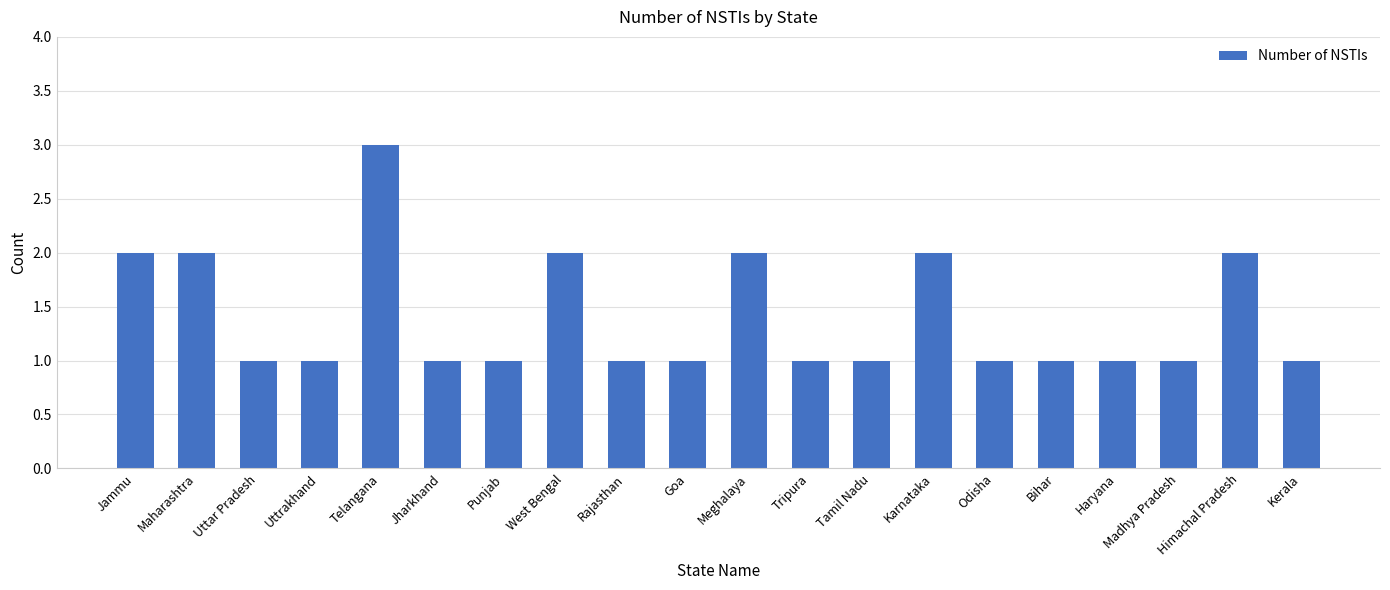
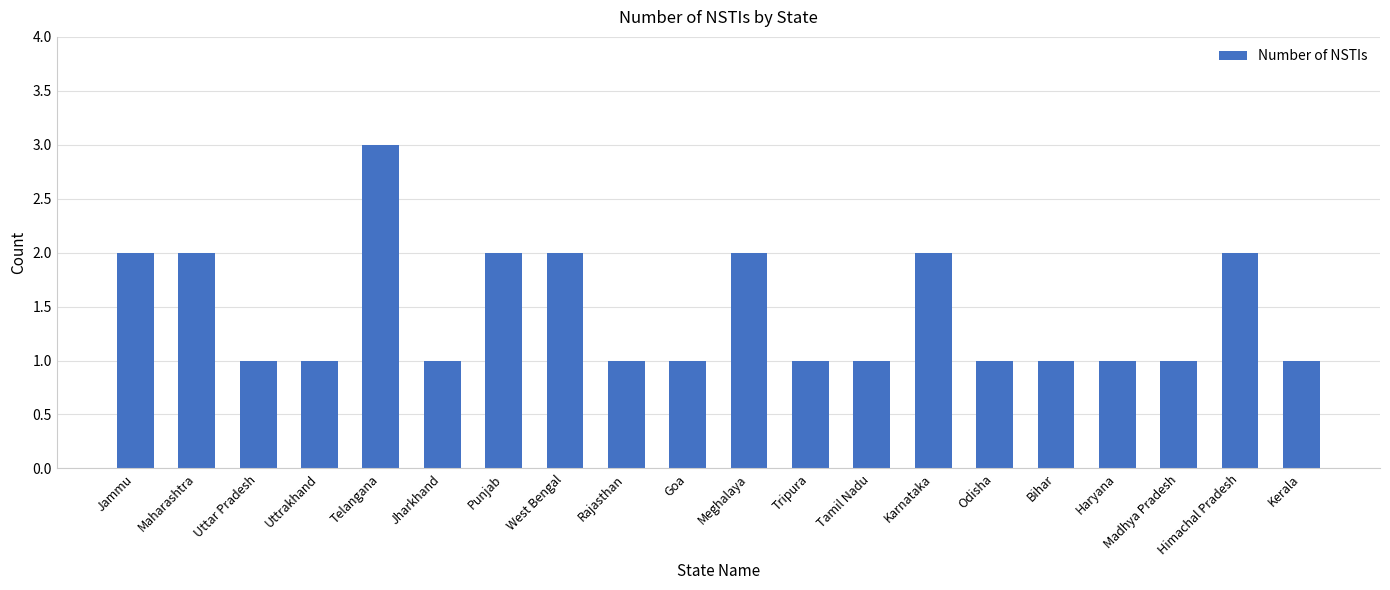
  {
    "Jammu": 2,
    "Maharashtra": 2,
    "Uttar Pradesh": 1,
    "Uttrakhand": 1,
    "Telangana": 3,
    "Jharkhand": 1,
-   "Punjab": 1,
+   "Punjab": 2,
    "West Bengal": 2,
    "Rajasthan": 1,
    "Goa": 1,
    "Meghalaya": 2,
    "Tripura": 1,
    "Tamil Nadu": 1,
    "Karnataka": 2,
    "Odisha": 1,
    "Bihar": 1,
    "Haryana": 1,
    "Madhya Pradesh": 1,
    "Himachal Pradesh": 2,
    "Kerala": 1
  }
